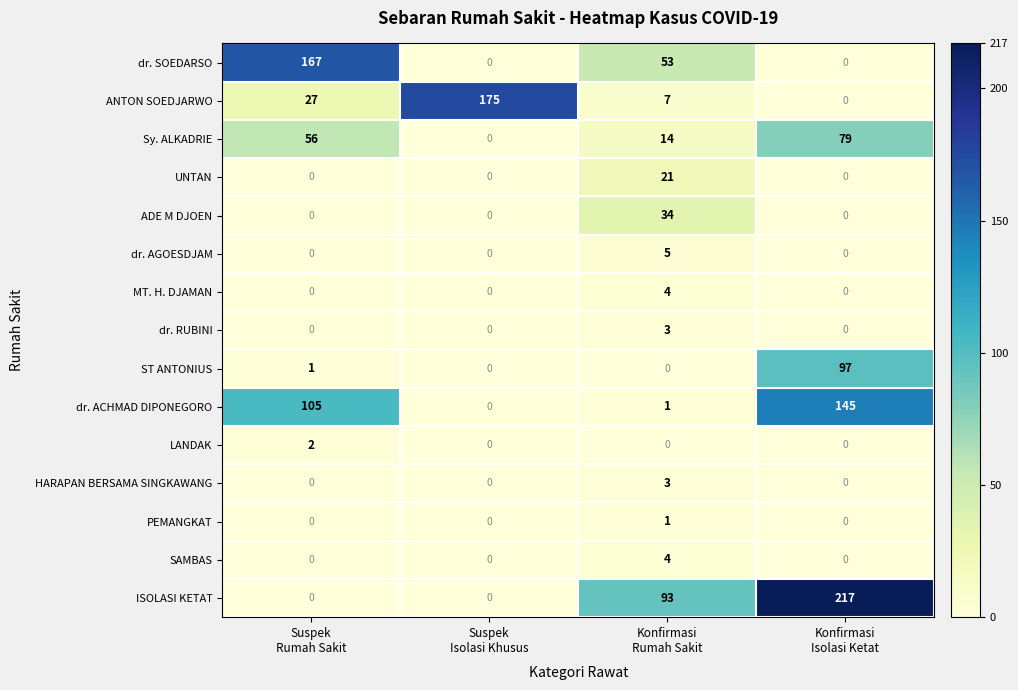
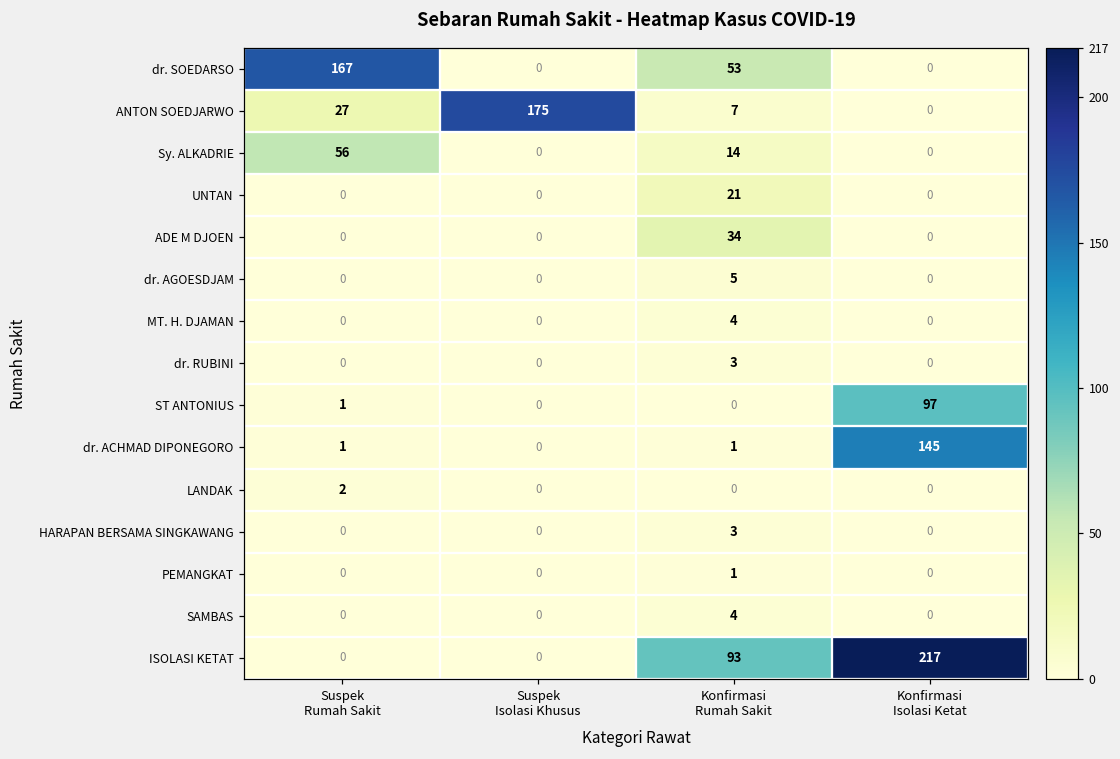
  {
    "dr. SOEDARSO": {
      "Suspek Rumah Sakit": 167,
      "Suspek Isolasi Khusus": 0,
      "Konfirmasi Rumah Sakit": 53,
      "Konfirmasi Isolasi Ketat": 0
    },
    "ANTON SOEDJARWO": {
      "Suspek Rumah Sakit": 27,
      "Suspek Isolasi Khusus": 175,
      "Konfirmasi Rumah Sakit": 7,
      "Konfirmasi Isolasi Ketat": 0
    },
    "Sy. ALKADRIE": {
      "Suspek Rumah Sakit": 56,
      "Suspek Isolasi Khusus": 0,
      "Konfirmasi Rumah Sakit": 14,
-     "Konfirmasi Isolasi Ketat": 79
+     "Konfirmasi Isolasi Ketat": 0
    },
    "UNTAN": {
      "Suspek Rumah Sakit": 0,
      "Suspek Isolasi Khusus": 0,
      "Konfirmasi Rumah Sakit": 21,
      "Konfirmasi Isolasi Ketat": 0
    },
    "ADE M DJOEN": {
      "Suspek Rumah Sakit": 0,
      "Suspek Isolasi Khusus": 0,
      "Konfirmasi Rumah Sakit": 34,
      "Konfirmasi Isolasi Ketat": 0
    },
    "dr. AGOESDJAM": {
      "Suspek Rumah Sakit": 0,
      "Suspek Isolasi Khusus": 0,
      "Konfirmasi Rumah Sakit": 5,
      "Konfirmasi Isolasi Ketat": 0
    },
    "MT. H. DJAMAN": {
      "Suspek Rumah Sakit": 0,
      "Suspek Isolasi Khusus": 0,
      "Konfirmasi Rumah Sakit": 4,
      "Konfirmasi Isolasi Ketat": 0
    },
    "dr. RUBINI": {
      "Suspek Rumah Sakit": 0,
      "Suspek Isolasi Khusus": 0,
      "Konfirmasi Rumah Sakit": 3,
      "Konfirmasi Isolasi Ketat": 0
    },
    "ST ANTONIUS": {
      "Suspek Rumah Sakit": 1,
      "Suspek Isolasi Khusus": 0,
      "Konfirmasi Rumah Sakit": 0,
      "Konfirmasi Isolasi Ketat": 97
    },
    "dr. ACHMAD DIPONEGORO": {
-     "Suspek Rumah Sakit": 105,
+     "Suspek Rumah Sakit": 1,
      "Suspek Isolasi Khusus": 0,
      "Konfirmasi Rumah Sakit": 1,
      "Konfirmasi Isolasi Ketat": 145
    },
    "LANDAK": {
      "Suspek Rumah Sakit": 2,
      "Suspek Isolasi Khusus": 0,
      "Konfirmasi Rumah Sakit": 0,
      "Konfirmasi Isolasi Ketat": 0
    },
    "HARAPAN BERSAMA SINGKAWANG": {
      "Suspek Rumah Sakit": 0,
      "Suspek Isolasi Khusus": 0,
      "Konfirmasi Rumah Sakit": 3,
      "Konfirmasi Isolasi Ketat": 0
    },
    "PEMANGKAT": {
      "Suspek Rumah Sakit": 0,
      "Suspek Isolasi Khusus": 0,
      "Konfirmasi Rumah Sakit": 1,
      "Konfirmasi Isolasi Ketat": 0
    },
    "SAMBAS": {
      "Suspek Rumah Sakit": 0,
      "Suspek Isolasi Khusus": 0,
      "Konfirmasi Rumah Sakit": 4,
      "Konfirmasi Isolasi Ketat": 0
    },
    "ISOLASI KETAT": {
      "Suspek Rumah Sakit": 0,
      "Suspek Isolasi Khusus": 0,
      "Konfirmasi Rumah Sakit": 93,
      "Konfirmasi Isolasi Ketat": 217
    }
  }
